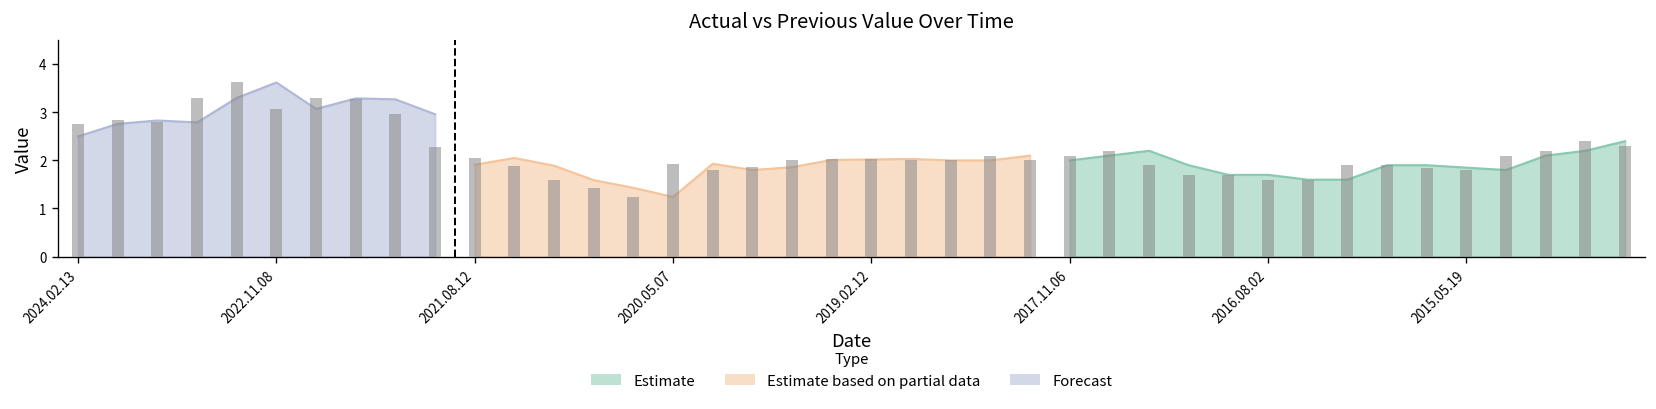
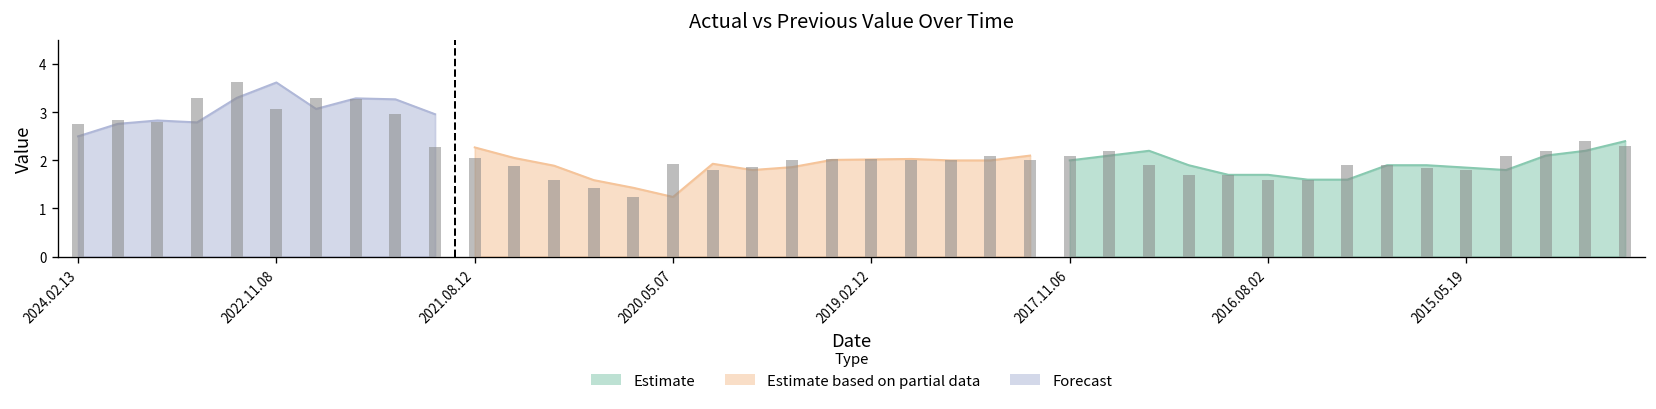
  {
    "Estimate based on partial data": {
-     "2021.08.12": 1.9,
+     "2021.08.12": 2.3,
      "2020.05.07": 1.2,
      "2019.02.12": 2.0
    }
  }
